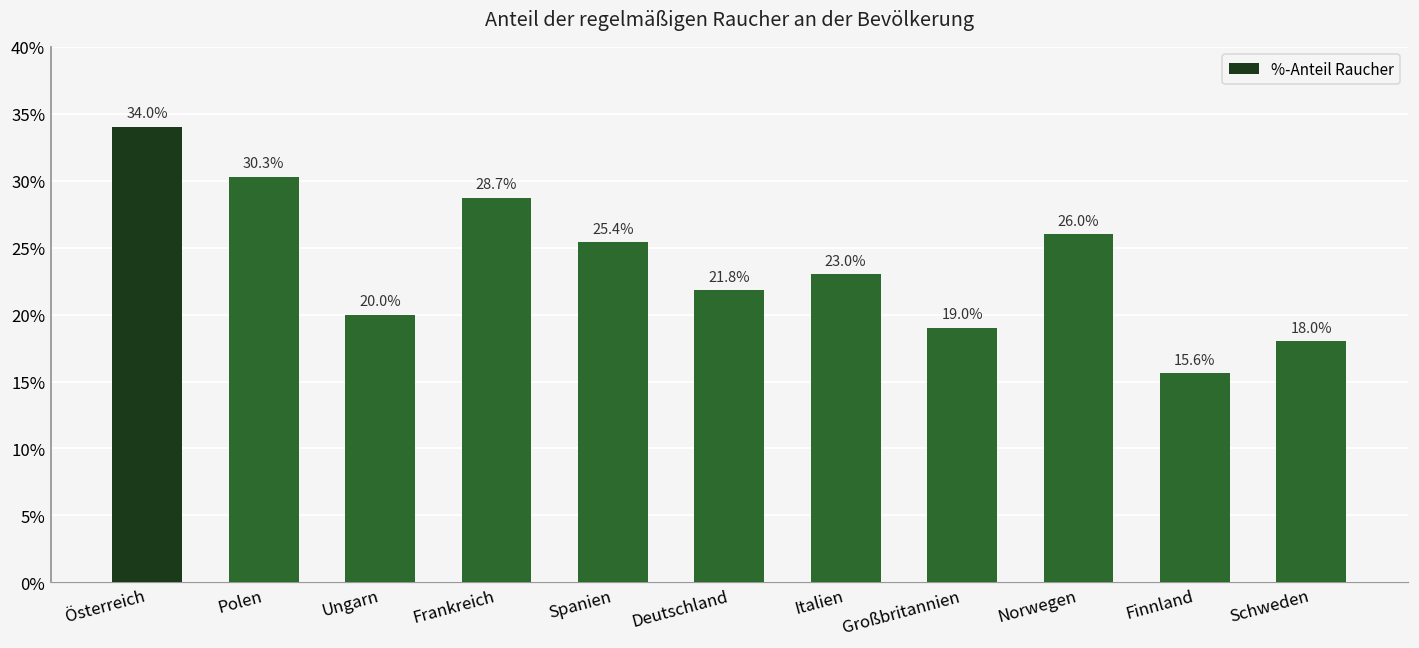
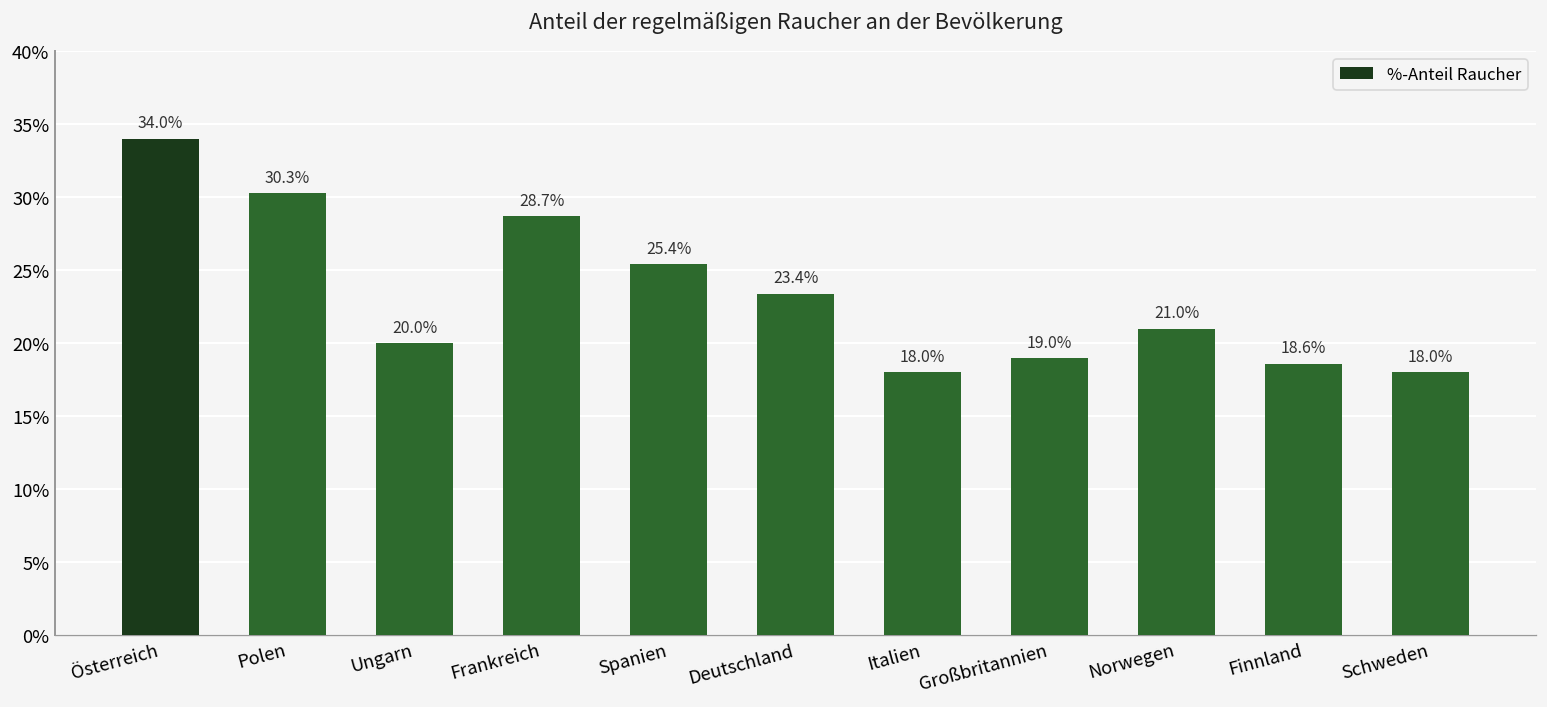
  {
    "Österreich": "34.0%",
    "Polen": "30.3%",
    "Ungarn": "20.0%",
    "Frankreich": "28.7%",
    "Spanien": "25.4%",
-   "Deutschland": "21.8%",
-   "Italien": "23.0%",
+   "Deutschland": "23.4%",
+   "Italien": "18.0%",
    "Großbritannien": "19.0%",
-   "Norwegen": "26.0%",
-   "Finnland": "15.6%",
+   "Norwegen": "21.0%",
+   "Finnland": "18.6%",
    "Schweden": "18.0%"
  }
